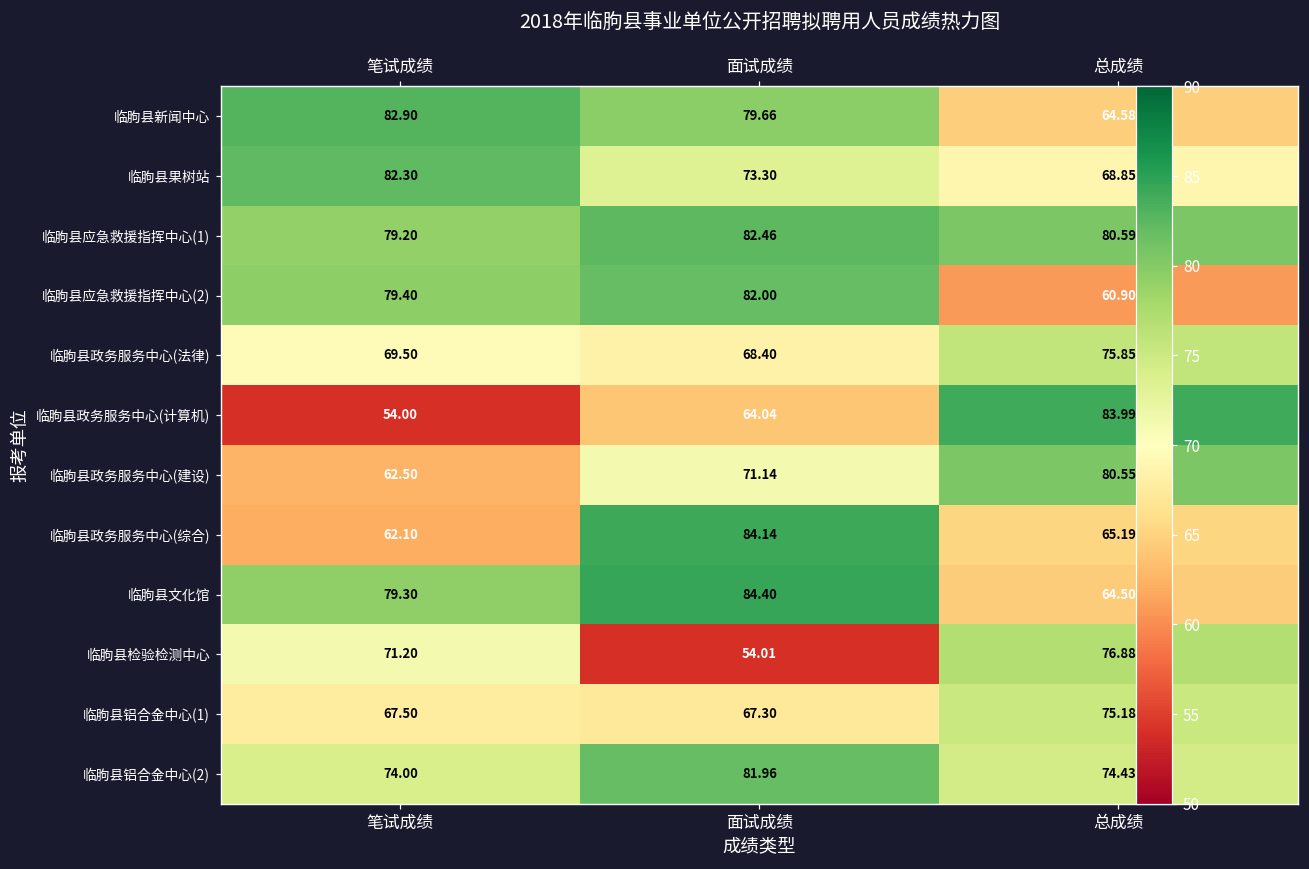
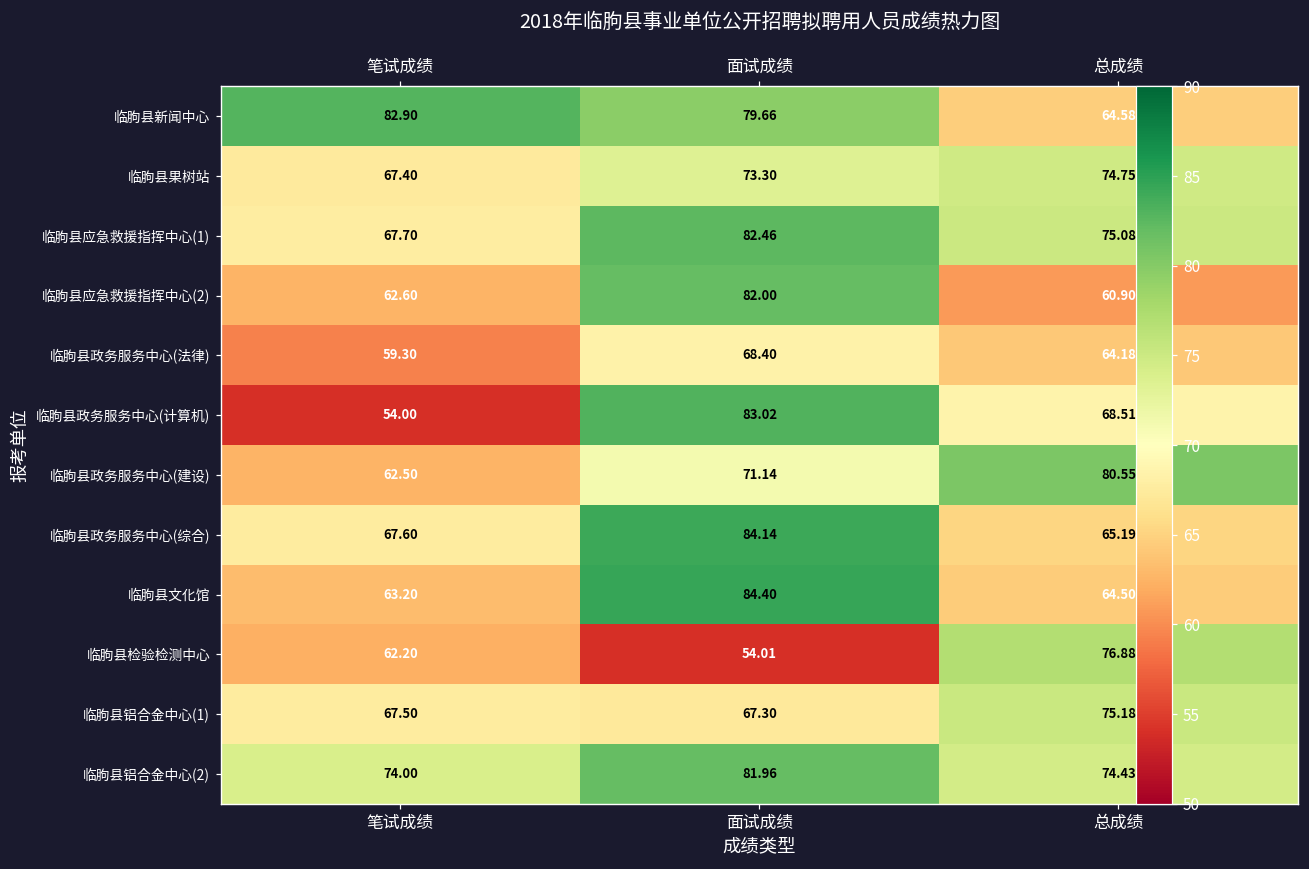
  {
    "临朐县新闻中心": {
      "笔试成绩": 82.90,
      "面试成绩": 79.66,
      "总成绩": 64.58
    },
    "临朐县果树站": {
-     "笔试成绩": 82.30,
+     "笔试成绩": 67.40,
      "面试成绩": 73.30,
-     "总成绩": 68.85
+     "总成绩": 74.75
    },
    "临朐县应急救援指挥中心(1)": {
-     "笔试成绩": 79.20,
+     "笔试成绩": 67.70,
      "面试成绩": 82.46,
-     "总成绩": 80.59
+     "总成绩": 75.08
    },
    "临朐县应急救援指挥中心(2)": {
-     "笔试成绩": 79.40,
+     "笔试成绩": 62.60,
      "面试成绩": 82.00,
      "总成绩": 60.90
    },
    "临朐县政务服务中心(法律)": {
-     "笔试成绩": 69.50,
+     "笔试成绩": 59.30,
      "面试成绩": 68.40,
-     "总成绩": 75.85
+     "总成绩": 64.18
    },
    "临朐县政务服务中心(计算机)": {
      "笔试成绩": 54.00,
-     "面试成绩": 64.04,
-     "总成绩": 83.99
+     "面试成绩": 83.02,
+     "总成绩": 68.51
    },
    "临朐县政务服务中心(建设)": {
      "笔试成绩": 62.50,
      "面试成绩": 71.14,
      "总成绩": 80.55
    },
    "临朐县政务服务中心(综合)": {
-     "笔试成绩": 62.10,
+     "笔试成绩": 67.60,
      "面试成绩": 84.14,
      "总成绩": 65.19
    },
    "临朐县文化馆": {
-     "笔试成绩": 79.30,
+     "笔试成绩": 63.20,
      "面试成绩": 84.40,
      "总成绩": 64.50
    },
    "临朐县检验检测中心": {
-     "笔试成绩": 71.20,
+     "笔试成绩": 62.20,
      "面试成绩": 54.01,
      "总成绩": 76.88
    },
    "临朐县铝合金中心(1)": {
      "笔试成绩": 67.50,
      "面试成绩": 67.30,
      "总成绩": 75.18
    },
    "临朐县铝合金中心(2)": {
      "笔试成绩": 74.00,
      "面试成绩": 81.96,
      "总成绩": 74.43
    }
  }
